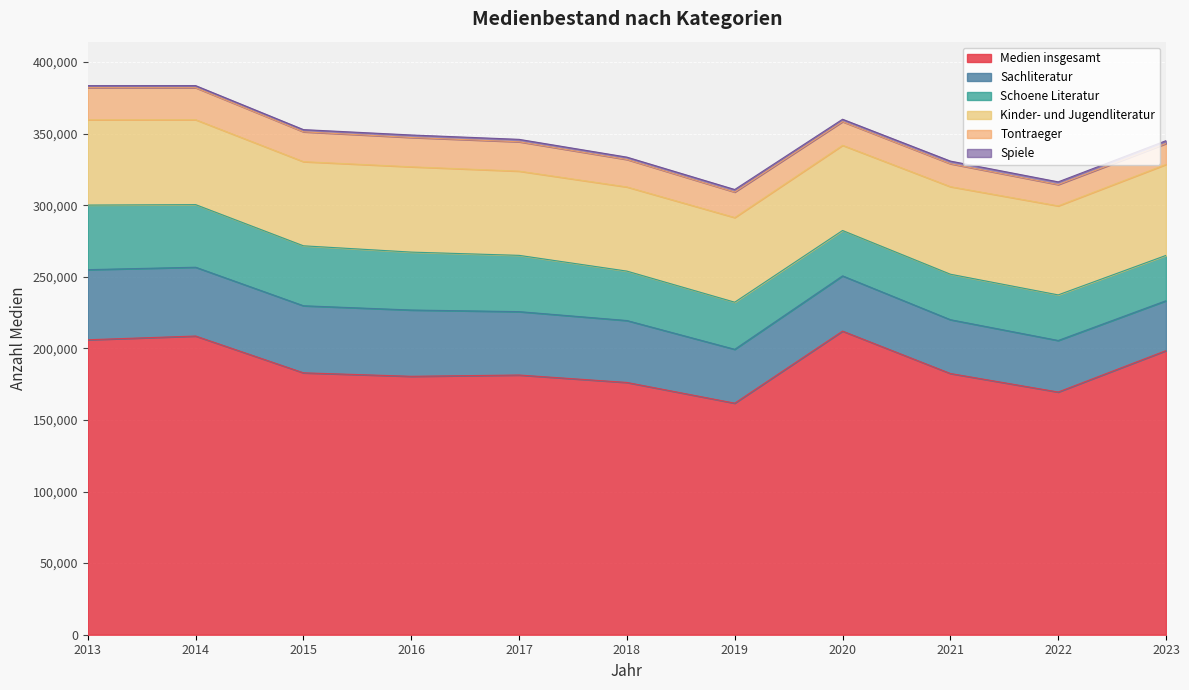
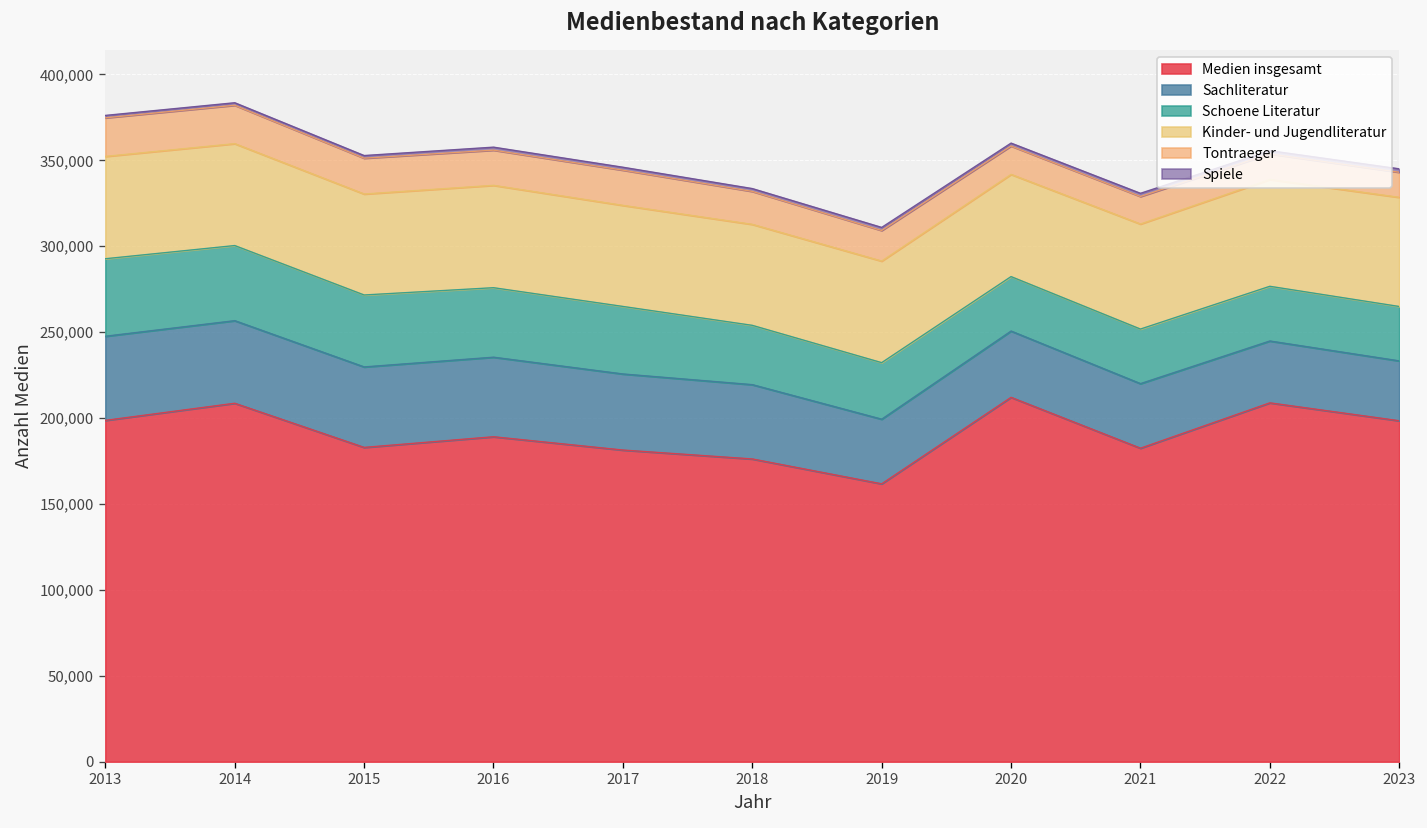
  {
    "Medien insgesamt": {
-     "2013": "206,000",
+     "2013": "199,000",
      "2014": "209,000",
      "2015": "183,000",
-     "2016": "181,000",
+     "2016": "189,000",
      "2017": "181,000",
      "2018": "176,000",
      "2019": "162,000",
      "2020": "212,000",
      "2021": "182,000",
-     "2022": "170,000",
+     "2022": "209,000",
      "2023": "198,000"
    },
    "Spiele": {
      "2019": "2,000",
      "2021": "2,000",
      "2023": "2,000"
    }
  }
